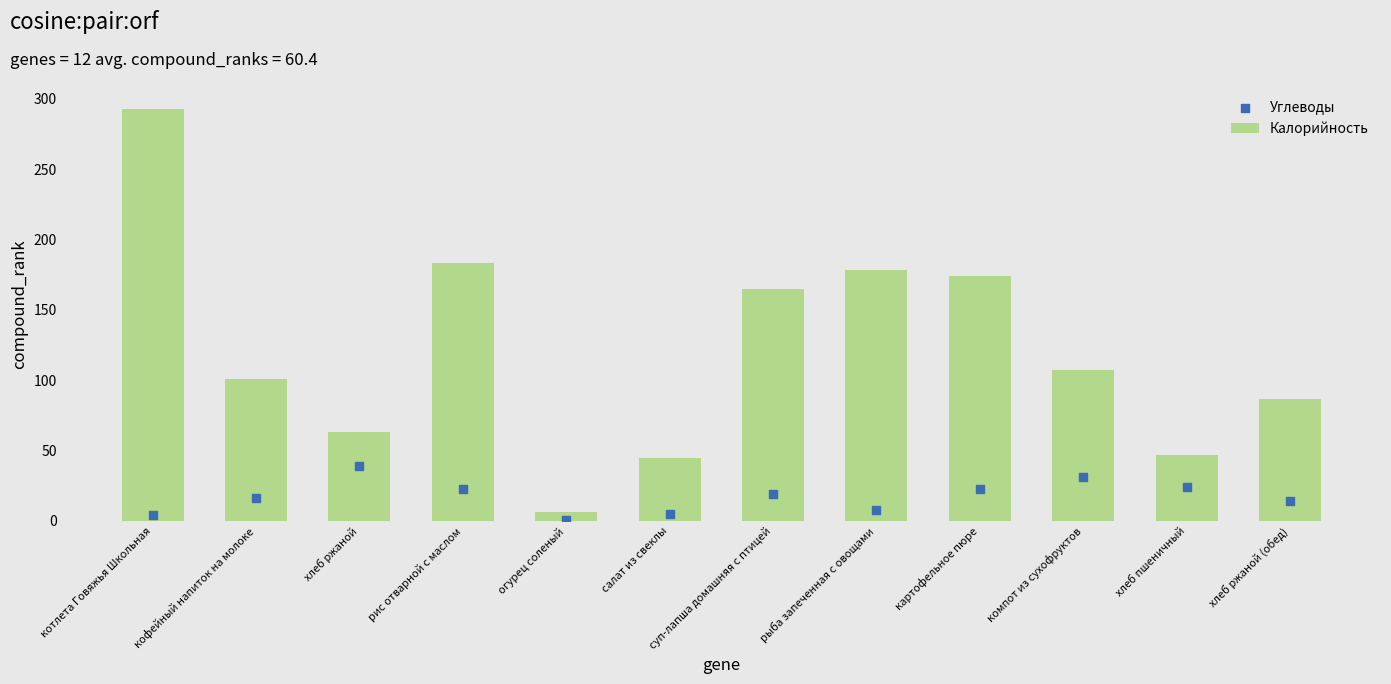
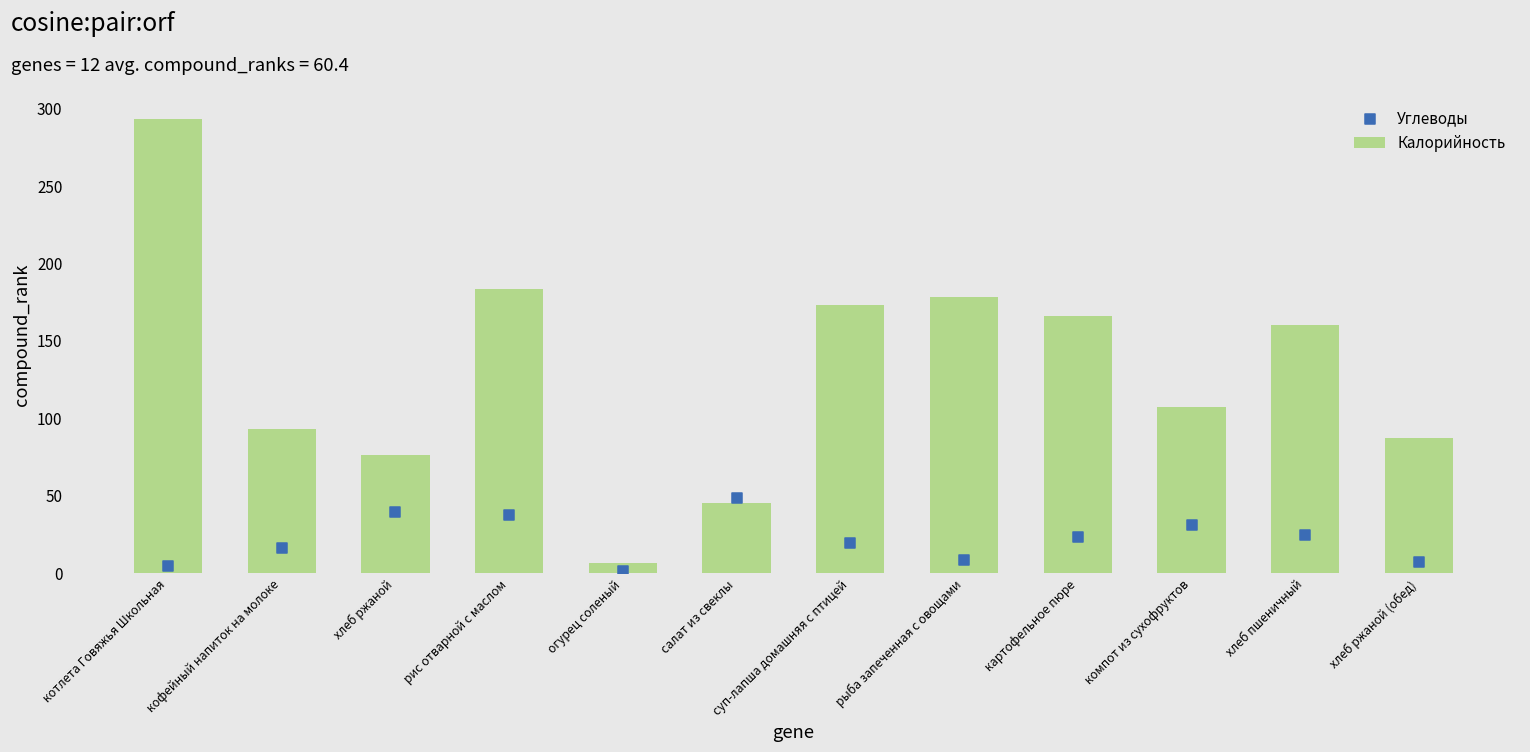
  {
    "Калорийность": {
      "котлета Говяжья Школьная": 293,
-     "кофейный напиток на молоке": 101,
-     "хлеб ржаной": 63,
+     "кофейный напиток на молоке": 93,
+     "хлеб ржаной": 76,
      "рис отварной с маслом": 183,
      "огурец соленый": 6,
      "салат из свеклы": 45,
-     "суп-лапша домашняя с птицей": 165,
+     "суп-лапша домашняя с птицей": 173,
      "рыба запеченная с овощами": 178,
-     "картофельное пюре": 174,
+     "картофельное пюре": 166,
      "компот из сухофруктов": 107,
-     "хлеб пшеничный": 47,
+     "хлеб пшеничный": 160,
      "хлеб ржаной (обед)": 87
    },
    "Углеводы": {
-     "рис отварной с маслом": 23,
-     "салат из свеклы": 5,
-     "хлеб ржаной (обед)": 14
+     "рис отварной с маслом": 37,
+     "салат из свеклы": 48,
+     "хлеб ржаной (обед)": 7
    }
  }
